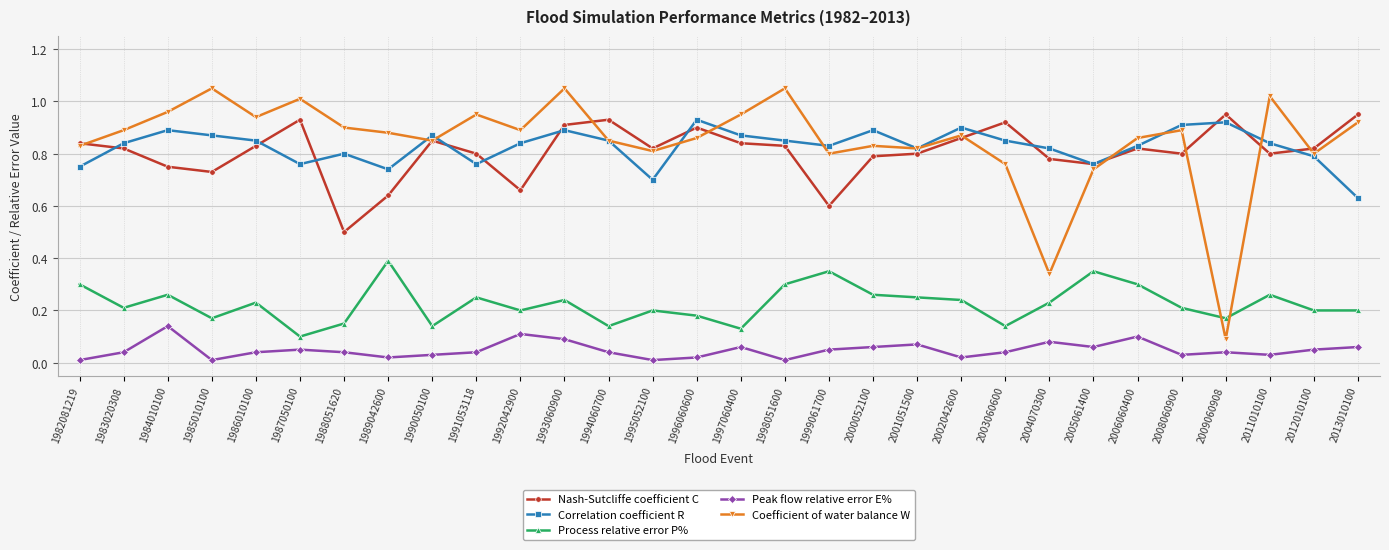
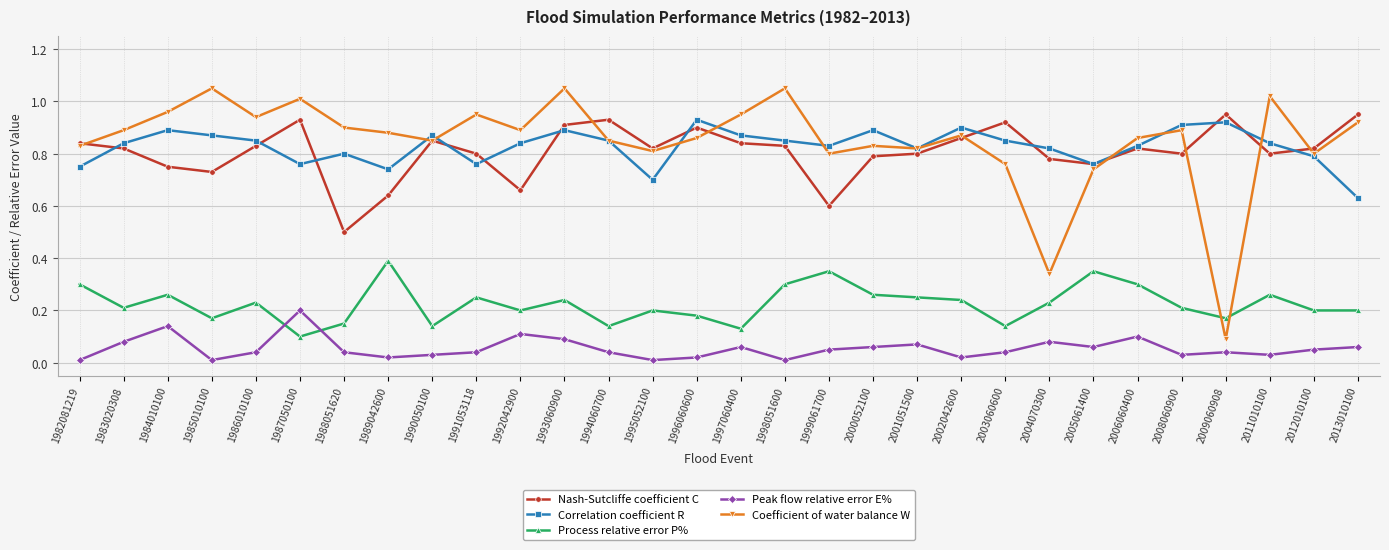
  {
    "Nash-Sutcliffe coefficient C": {
      "1982081219": 0.84,
      "1983020308": 0.82,
      "1984010100": 0.75,
      "1985010100": 0.73,
      "1986010100": 0.83,
      "1987050100": 0.93,
      "1988051620": 0.50,
      "1989042600": 0.64,
      "1991053118": 0.80,
      "1992042900": 0.66,
      "1993060900": 0.91,
      "1994060700": 0.93,
      "1995052100": 0.82,
      "1996060600": 0.90,
      "1997060400": 0.84,
      "1998051600": 0.83,
      "1999061700": 0.60,
      "2000052100": 0.79,
      "2001051500": 0.80,
      "2002042600": 0.86,
      "2003060600": 0.92,
      "2004070300": 0.78,
      "2006060400": 0.82,
      "2008060900": 0.80,
      "2009060908": 0.95,
      "2011010100": 0.80,
      "2012010100": 0.82,
      "2013010100": 0.95
    },
    "Correlation coefficient R": {
      "1982081219": 0.75,
      "1983020308": 0.84,
      "1984010100": 0.89,
      "1985010100": 0.87,
      "1986010100": 0.85,
      "1987050100": 0.76,
      "1988051620": 0.80,
      "1989042600": 0.74,
      "1990050100": 0.87,
      "1991053118": 0.76,
      "1992042900": 0.84,
      "1993060900": 0.89,
      "1995052100": 0.70,
      "1996060600": 0.93,
      "1997060400": 0.87,
      "1998051600": 0.85,
      "1999061700": 0.83,
      "2000052100": 0.89,
      "2002042600": 0.90,
      "2003060600": 0.85,
      "2004070300": 0.82,
      "2006060400": 0.83,
      "2008060900": 0.91,
      "2009060908": 0.92,
      "2011010100": 0.84,
      "2012010100": 0.79,
      "2013010100": 0.63
    },
    "Process relative error P%": {
      "1982081219": 0.30,
      "1983020308": 0.21,
      "1984010100": 0.26,
      "1985010100": 0.17,
      "1986010100": 0.23,
      "1987050100": 0.10,
      "1988051620": 0.15,
      "1989042600": 0.39,
      "1990050100": 0.14,
      "1991053118": 0.25,
      "1992042900": 0.20,
      "1993060900": 0.24,
      "1994060700": 0.14,
      "1995052100": 0.20,
      "1996060600": 0.18,
      "1997060400": 0.13,
      "1998051600": 0.30,
      "1999061700": 0.35,
      "2000052100": 0.26,
      "2001051500": 0.25,
      "2002042600": 0.24,
      "2003060600": 0.14,
      "2004070300": 0.23,
      "2005061400": 0.35,
      "2006060400": 0.30,
      "2008060900": 0.21,
      "2009060908": 0.17,
      "2011010100": 0.26,
      "2012010100": 0.20,
      "2013010100": 0.20
    },
    "Peak flow relative error E%": {
      "1982081219": 0.01,
-     "1983020308": 0.04,
+     "1983020308": 0.08,
      "1984010100": 0.14,
      "1985010100": 0.01,
      "1986010100": 0.04,
-     "1987050100": 0.05,
+     "1987050100": 0.20,
      "1988051620": 0.04,
      "1989042600": 0.02,
      "1990050100": 0.03,
      "1991053118": 0.04,
      "1992042900": 0.11,
      "1993060900": 0.09,
      "1994060700": 0.04,
      "1995052100": 0.01,
      "1996060600": 0.02,
      "1997060400": 0.06,
      "1998051600": 0.01,
      "1999061700": 0.05,
      "2000052100": 0.06,
      "2001051500": 0.07,
      "2002042600": 0.02,
      "2003060600": 0.04,
      "2004070300": 0.08,
      "2005061400": 0.06,
      "2006060400": 0.10,
      "2008060900": 0.03,
      "2009060908": 0.04,
      "2011010100": 0.03,
      "2012010100": 0.05,
      "2013010100": 0.06
    },
    "Coefficient of water balance W": {
      "1982081219": 0.83,
      "1983020308": 0.89,
      "1984010100": 0.96,
      "1985010100": 1.05,
      "1986010100": 0.94,
      "1987050100": 1.01,
      "1988051620": 0.90,
      "1989042600": 0.88,
      "1991053118": 0.95,
      "1992042900": 0.89,
      "1993060900": 1.05,
      "1995052100": 0.81,
      "1996060600": 0.86,
      "1997060400": 0.95,
      "1998051600": 1.05,
      "1999061700": 0.80,
      "2000052100": 0.83,
      "2002042600": 0.87,
      "2003060600": 0.76,
      "2004070300": 0.34,
      "2005061400": 0.74,
      "2006060400": 0.86,
      "2008060900": 0.89,
      "2009060908": 0.09,
      "2011010100": 1.02,
      "2012010100": 0.80,
      "2013010100": 0.92
    }
  }
